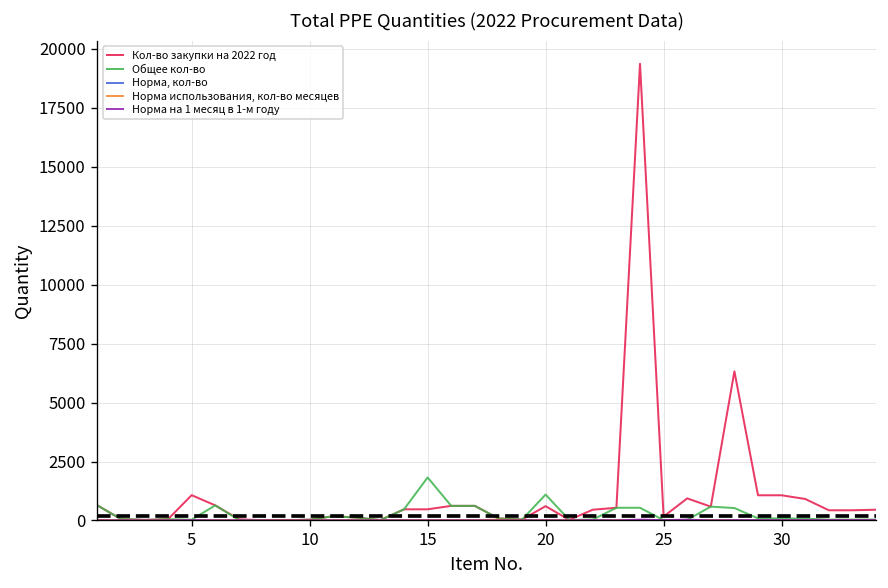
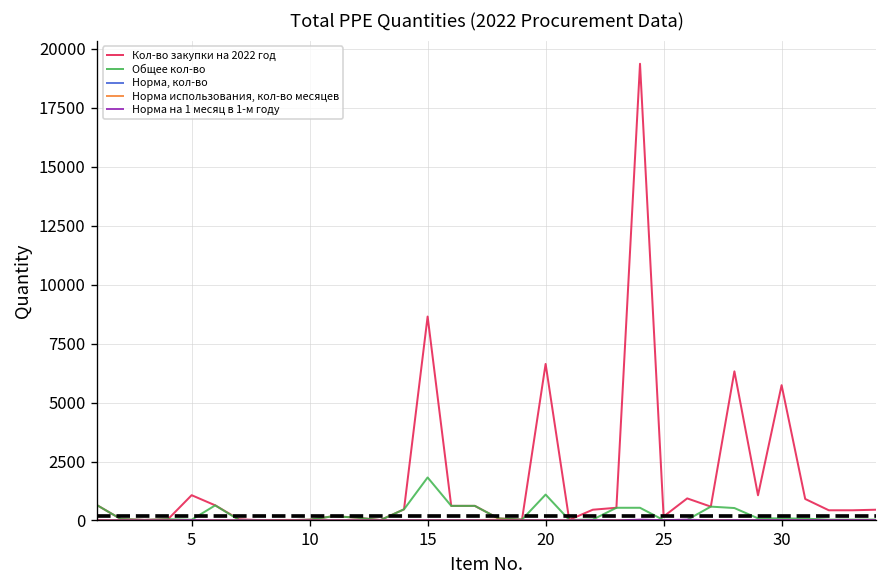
  {
    "Кол-во закупки на 2022 год": {
      "5": 1100,
-     "15": 500,
-     "20": 600,
+     "15": 8600,
+     "20": 6600,
      "25": 200,
-     "30": 1100
+     "30": 5700
    },
    "Общее кол-во": {
      "15": 1800,
      "20": 1100
    }
  }
